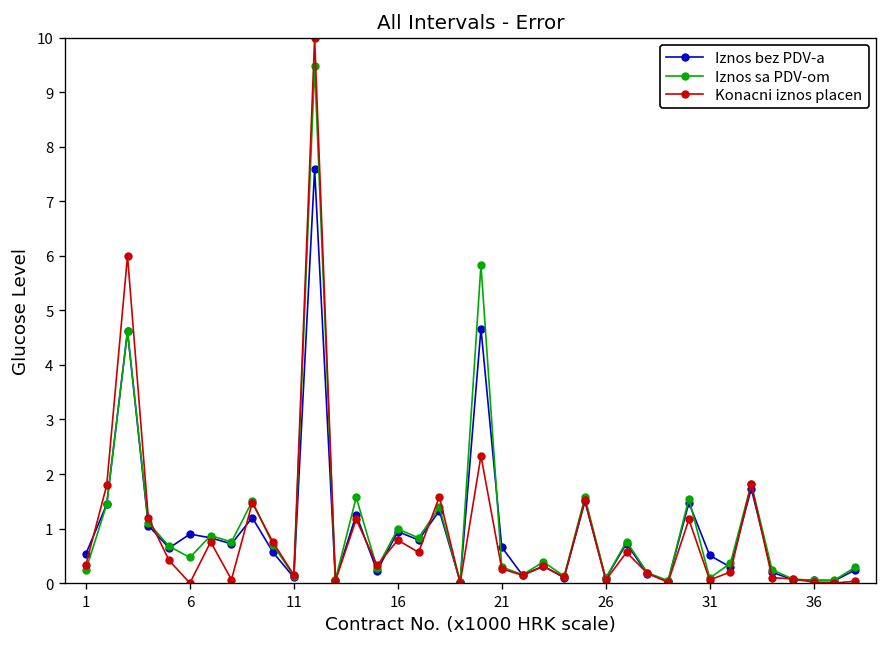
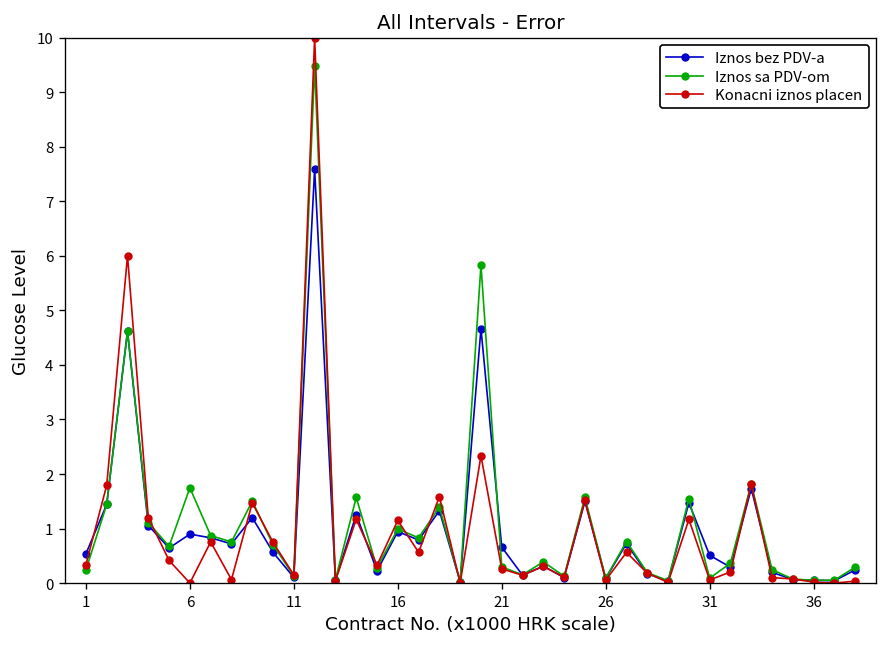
  {
    "Iznos bez PDV-a": {
      "1": 0.5,
      "6": 0.9,
      "21": 0.7,
      "31": 0.5
    },
    "Iznos sa PDV-om": {
      "1": 0.2,
-     "6": 0.5
+     "6": 1.7
    },
    "Konacni iznos placen": {
      "1": 0.3,
      "6": 0.0,
-     "16": 0.8
+     "16": 1.2
    }
  }
